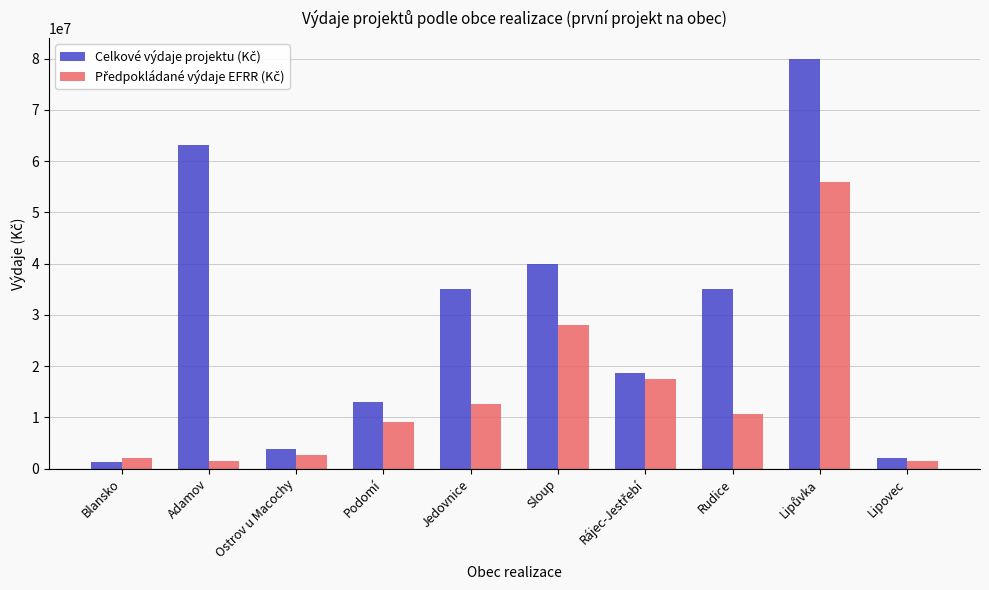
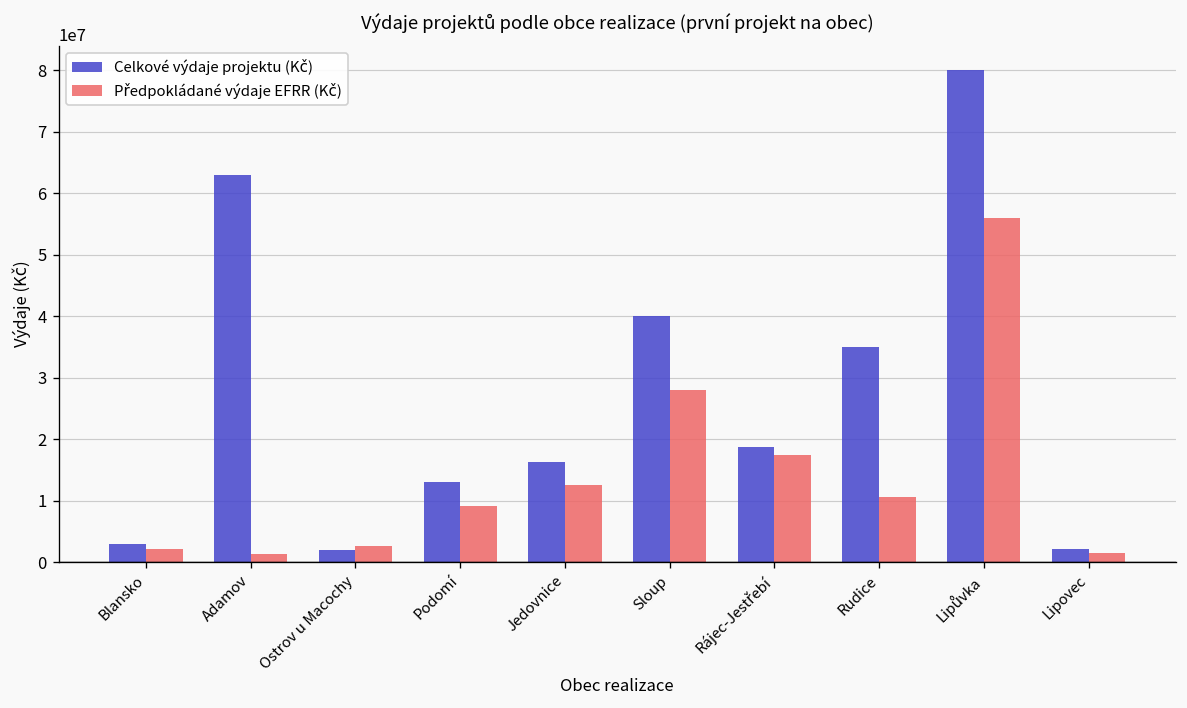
  {
    "Celkové výdaje projektu (Kč)": {
-     "Blansko": 1000000,
+     "Blansko": 3000000,
      "Adamov": 63000000,
-     "Ostrov u Macochy": 4000000,
+     "Ostrov u Macochy": 2000000,
      "Podomí": 13000000,
-     "Jedovnice": 35000000,
+     "Jedovnice": 16000000,
      "Sloup": 40000000,
      "Rájec-Jestřebí": 19000000,
      "Rudice": 35000000,
      "Lipůvka": 80000000,
      "Lipovec": 2000000
    },
    "Předpokládané výdaje EFRR (Kč)": {
      "Blansko": 2000000,
      "Adamov": 1000000,
      "Ostrov u Macochy": 3000000,
      "Podomí": 9000000,
      "Jedovnice": 13000000,
      "Sloup": 28000000,
      "Rájec-Jestřebí": 18000000,
      "Rudice": 11000000,
      "Lipůvka": 56000000,
      "Lipovec": 1000000
    }
  }
